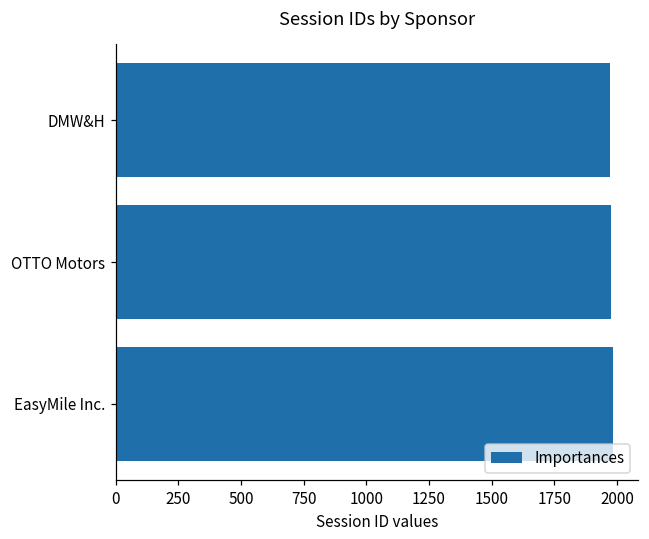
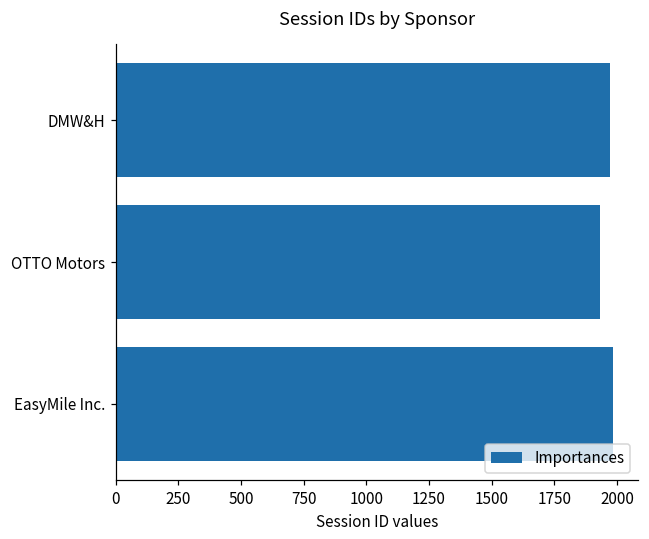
  {
    "DMW&H": 1970,
-   "OTTO Motors": 1980,
+   "OTTO Motors": 1930,
    "EasyMile Inc.": 1990
  }
